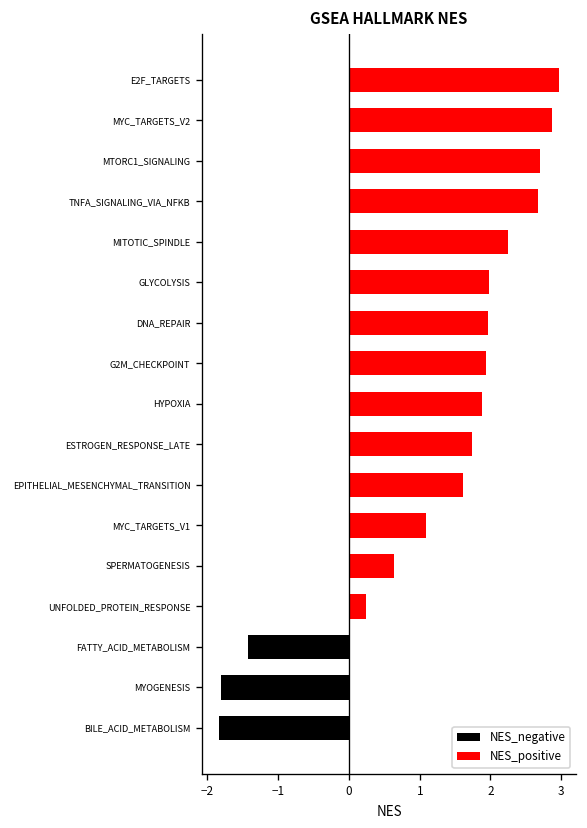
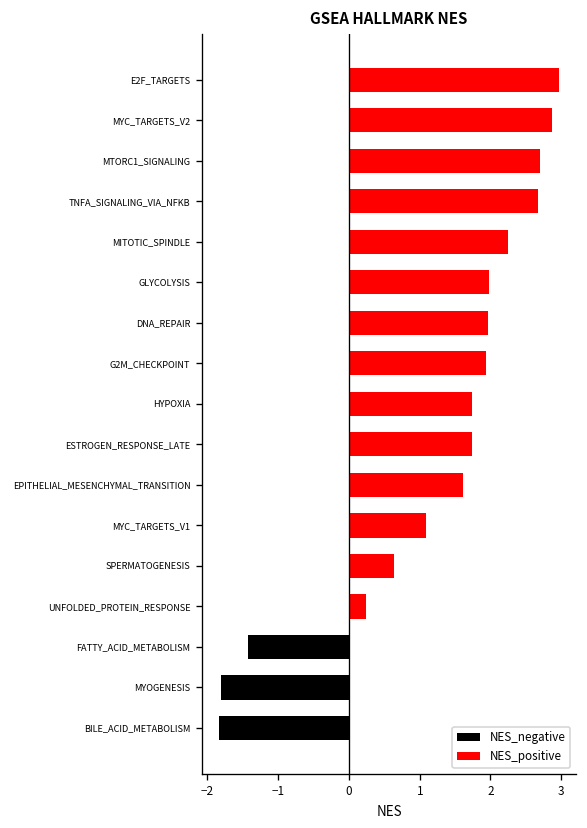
  {
    "NES_negative": {
      "E2F_TARGETS": 0.0,
      "MYC_TARGETS_V2": 0.0,
      "MTORC1_SIGNALING": 0.0,
      "TNFA_SIGNALING_VIA_NFKB": 0.0,
      "MITOTIC_SPINDLE": 0.0,
      "GLYCOLYSIS": 0.0,
      "DNA_REPAIR": 0.0,
      "G2M_CHECKPOINT": 0.0,
      "HYPOXIA": 0.0,
      "ESTROGEN_RESPONSE_LATE": 0.0,
      "EPITHELIAL_MESENCHYMAL_TRANSITION": 0.0,
      "MYC_TARGETS_V1": 0.0,
      "SPERMATOGENESIS": 0.0,
      "UNFOLDED_PROTEIN_RESPONSE": 0.0,
      "FATTY_ACID_METABOLISM": -1.4,
      "MYOGENESIS": -1.8,
      "BILE_ACID_METABOLISM": -1.8
    },
    "NES_positive": {
      "E2F_TARGETS": 3.0,
      "MYC_TARGETS_V2": 2.9,
      "MTORC1_SIGNALING": 2.7,
      "TNFA_SIGNALING_VIA_NFKB": 2.7,
      "MITOTIC_SPINDLE": 2.2,
      "GLYCOLYSIS": 2.0,
      "DNA_REPAIR": 2.0,
      "G2M_CHECKPOINT": 1.9,
-     "HYPOXIA": 1.9,
+     "HYPOXIA": 1.7,
      "ESTROGEN_RESPONSE_LATE": 1.7,
      "EPITHELIAL_MESENCHYMAL_TRANSITION": 1.6,
      "MYC_TARGETS_V1": 1.1,
      "SPERMATOGENESIS": 0.6,
      "UNFOLDED_PROTEIN_RESPONSE": 0.2,
      "FATTY_ACID_METABOLISM": 0.0,
      "MYOGENESIS": 0.0,
      "BILE_ACID_METABOLISM": 0.0
    }
  }
